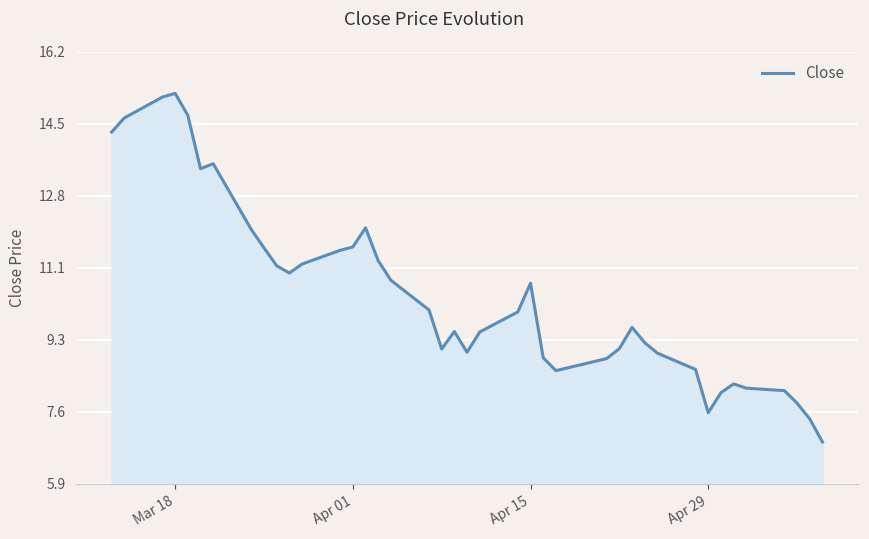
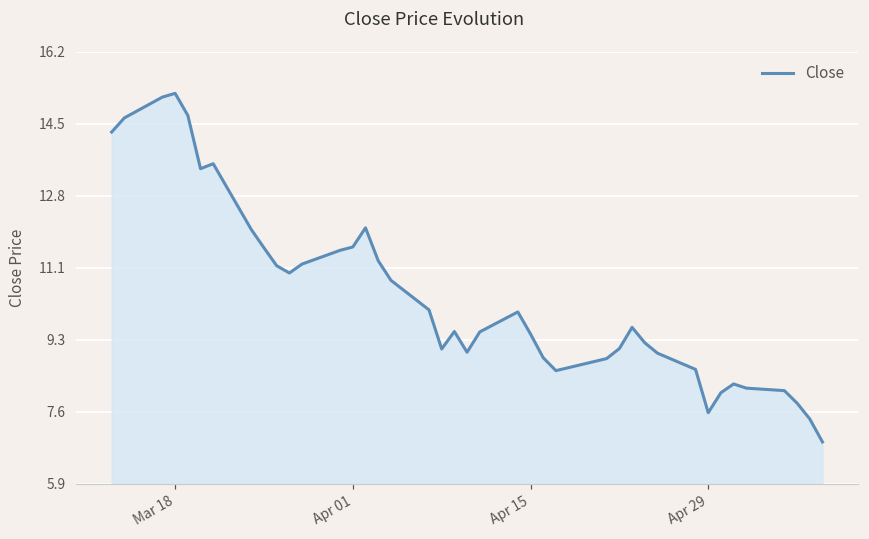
  {
    "Mar 18": 15.2,
    "Apr 01": 11.6,
-   "Apr 15": 10.7,
+   "Apr 15": 9.5,
    "Apr 29": 7.6
  }
